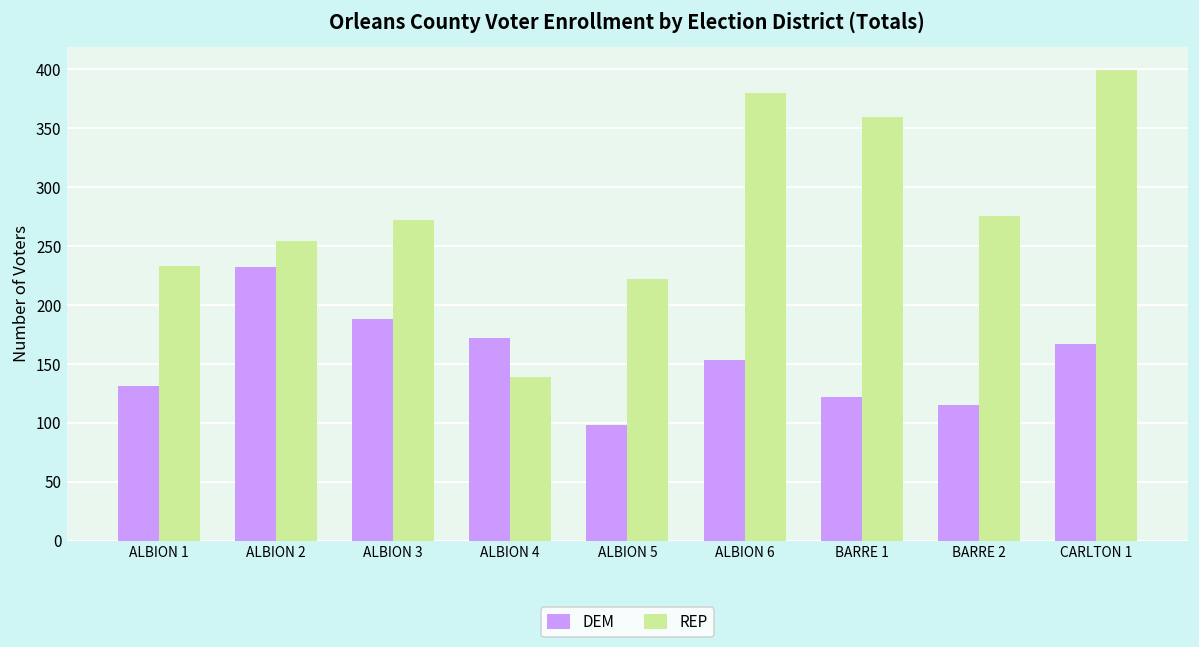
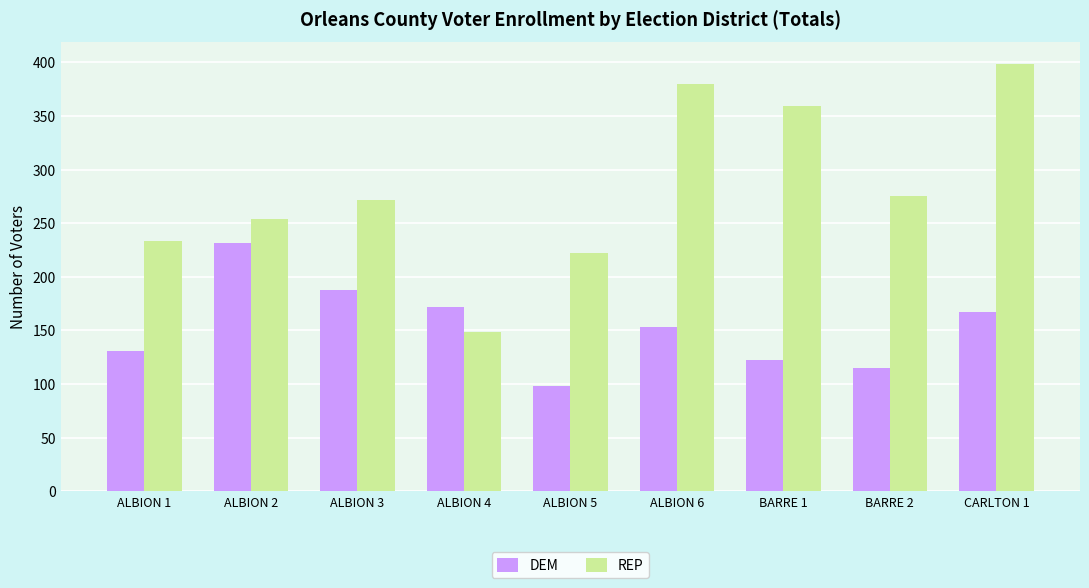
  {
    "DEM": {
      "ALBION 1": 131,
      "ALBION 2": 232,
      "ALBION 3": 188,
      "ALBION 4": 172,
      "ALBION 5": 98,
      "ALBION 6": 153,
      "BARRE 1": 122,
      "BARRE 2": 115,
      "CARLTON 1": 167
    },
    "REP": {
      "ALBION 1": 233,
      "ALBION 2": 254,
      "ALBION 3": 272,
-     "ALBION 4": 139,
+     "ALBION 4": 149,
      "ALBION 5": 222,
      "ALBION 6": 380,
      "BARRE 1": 359,
      "BARRE 2": 275,
      "CARLTON 1": 399
    }
  }
